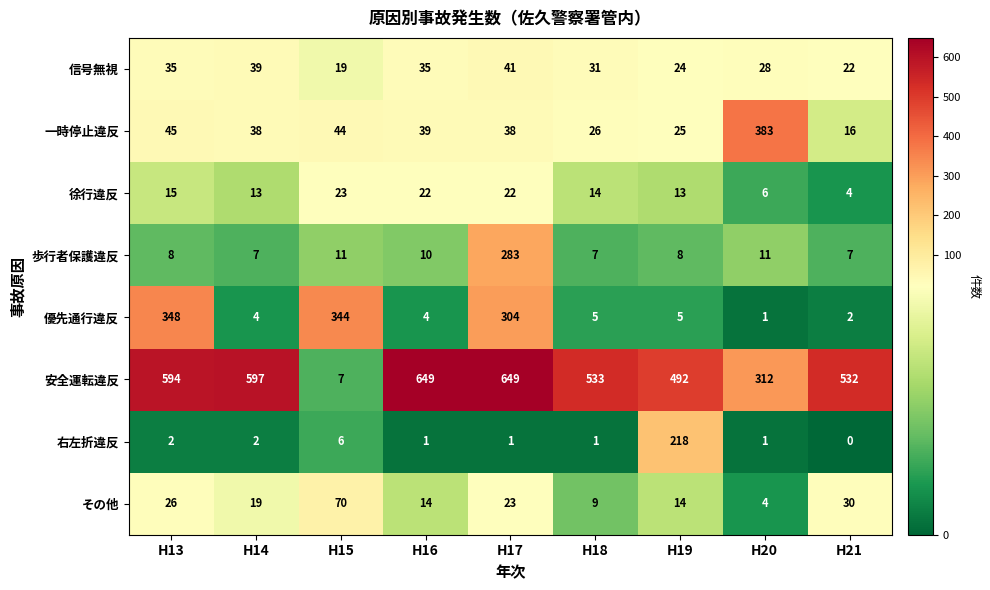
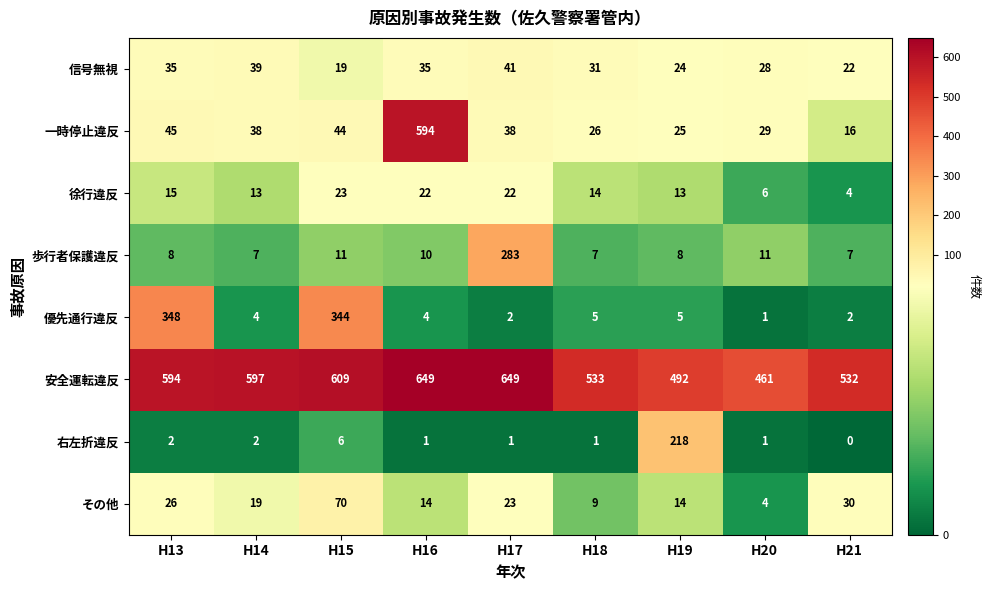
  {
    "信号無視": {
      "H13": 35,
      "H14": 39,
      "H15": 19,
      "H16": 35,
      "H17": 41,
      "H18": 31,
      "H19": 24,
      "H20": 28,
      "H21": 22
    },
    "一時停止違反": {
      "H13": 45,
      "H14": 38,
      "H15": 44,
-     "H16": 39,
+     "H16": 594,
      "H17": 38,
      "H18": 26,
      "H19": 25,
-     "H20": 383,
+     "H20": 29,
      "H21": 16
    },
    "徐行違反": {
      "H13": 15,
      "H14": 13,
      "H15": 23,
      "H16": 22,
      "H17": 22,
      "H18": 14,
      "H19": 13,
      "H20": 6,
      "H21": 4
    },
    "歩行者保護違反": {
      "H13": 8,
      "H14": 7,
      "H15": 11,
      "H16": 10,
      "H17": 283,
      "H18": 7,
      "H19": 8,
      "H20": 11,
      "H21": 7
    },
    "優先通行違反": {
      "H13": 348,
      "H14": 4,
      "H15": 344,
      "H16": 4,
-     "H17": 304,
+     "H17": 2,
      "H18": 5,
      "H19": 5,
      "H20": 1,
      "H21": 2
    },
    "安全運転違反": {
      "H13": 594,
      "H14": 597,
-     "H15": 7,
+     "H15": 609,
      "H16": 649,
      "H17": 649,
      "H18": 533,
      "H19": 492,
-     "H20": 312,
+     "H20": 461,
      "H21": 532
    },
    "右左折違反": {
      "H13": 2,
      "H14": 2,
      "H15": 6,
      "H16": 1,
      "H17": 1,
      "H18": 1,
      "H19": 218,
      "H20": 1,
      "H21": 0
    },
    "その他": {
      "H13": 26,
      "H14": 19,
      "H15": 70,
      "H16": 14,
      "H17": 23,
      "H18": 9,
      "H19": 14,
      "H20": 4,
      "H21": 30
    }
  }
